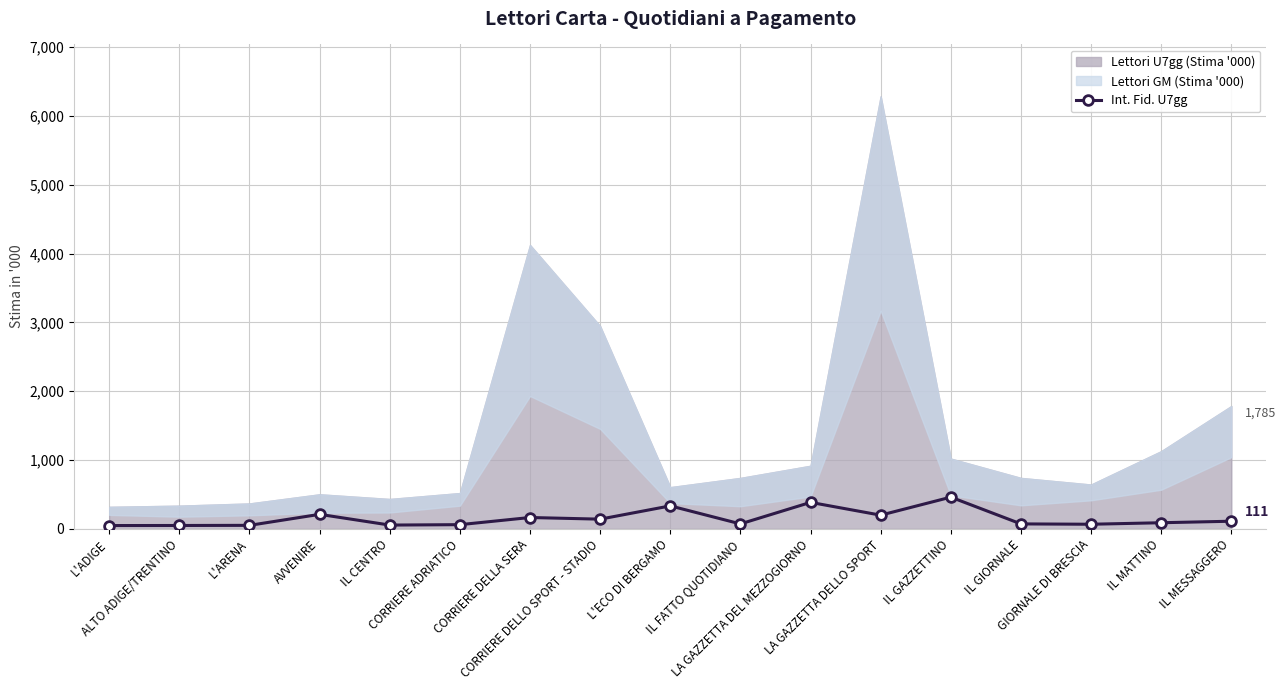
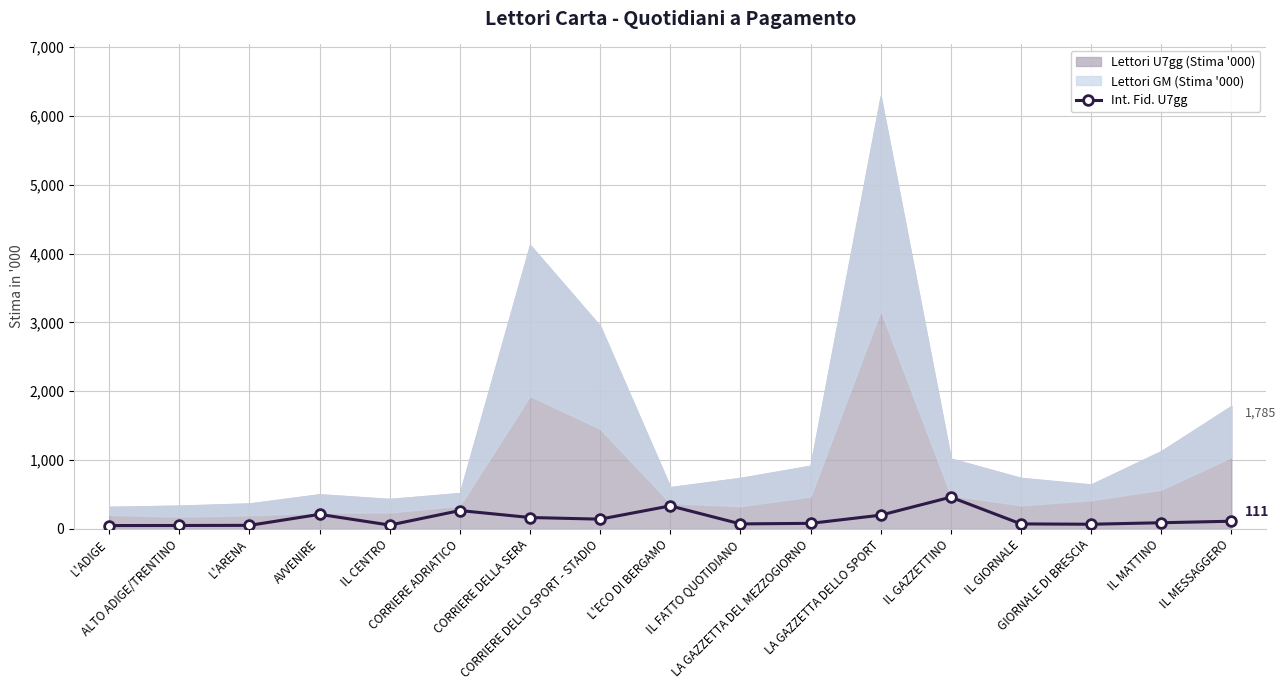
  {
    "Int. Fid. U7gg": {
      "L'ADIGE": "0",
      "ALTO ADIGE/TRENTINO": "0",
      "L'ARENA": "100",
      "AVVENIRE": "200",
      "IL CENTRO": "100",
-     "CORRIERE ADRIATICO": "100",
+     "CORRIERE ADRIATICO": "300",
      "CORRIERE DELLA SERA": "200",
      "CORRIERE DELLO SPORT - STADIO": "100",
      "L'ECO DI BERGAMO": "300",
      "IL FATTO QUOTIDIANO": "100",
-     "LA GAZZETTA DEL MEZZOGIORNO": "400",
+     "LA GAZZETTA DEL MEZZOGIORNO": "100",
      "LA GAZZETTA DELLO SPORT": "200",
      "IL GAZZETTINO": "500",
      "IL GIORNALE": "100",
      "GIORNALE DI BRESCIA": "100",
      "IL MATTINO": "100"
    },
    "Lettori GM (Stima '000)": {
      "IL MESSAGGERO": "1,785"
    }
  }
